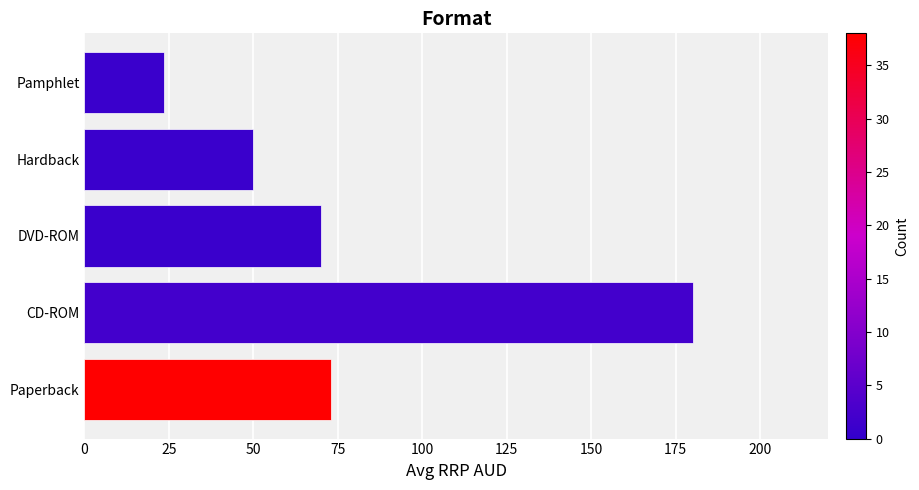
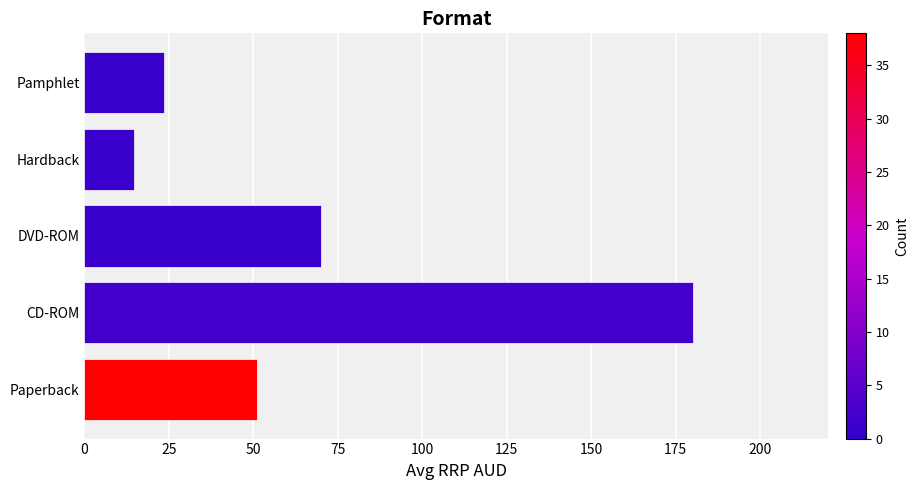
  {
    "Pamphlet": 24,
-   "Hardback": 50,
+   "Hardback": 15,
    "DVD-ROM": 70,
    "CD-ROM": 180,
-   "Paperback": 73
+   "Paperback": 51
  }
